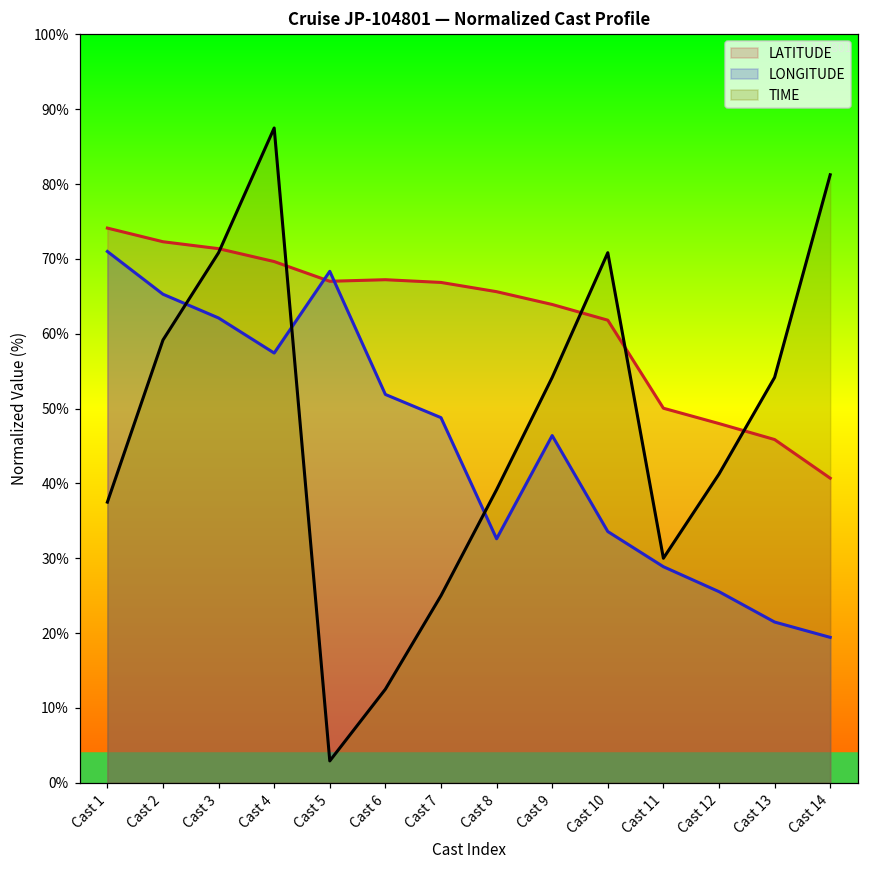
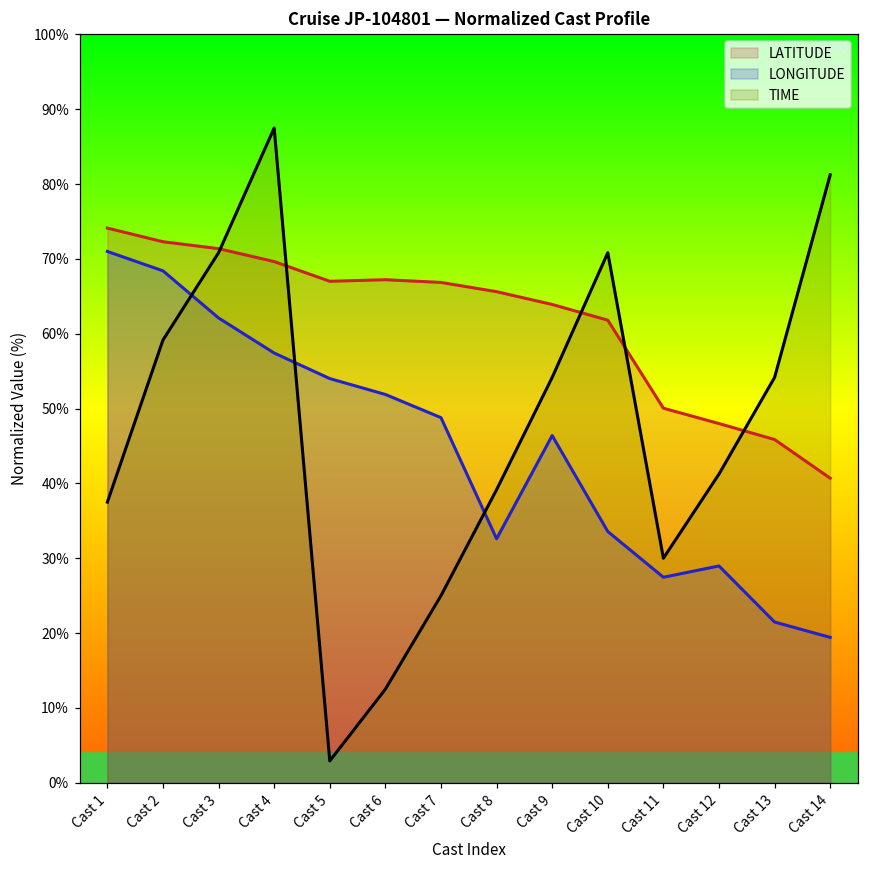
  {
    "LONGITUDE": {
      "Cast 1": "71%",
-     "Cast 2": "65%",
+     "Cast 2": "68%",
      "Cast 3": "62%",
      "Cast 4": "57%",
-     "Cast 5": "68%",
+     "Cast 5": "54%",
      "Cast 6": "52%",
      "Cast 7": "49%",
      "Cast 8": "33%",
      "Cast 9": "46%",
      "Cast 10": "34%",
-     "Cast 11": "29%",
-     "Cast 12": "26%",
+     "Cast 11": "27%",
+     "Cast 12": "29%",
      "Cast 13": "21%",
      "Cast 14": "19%"
    }
  }
